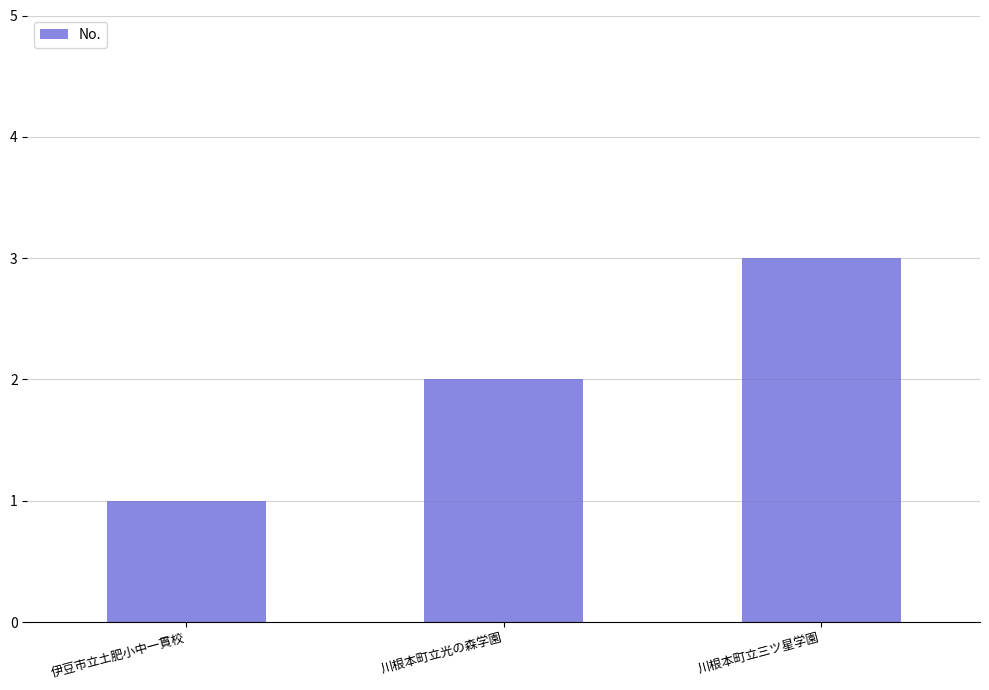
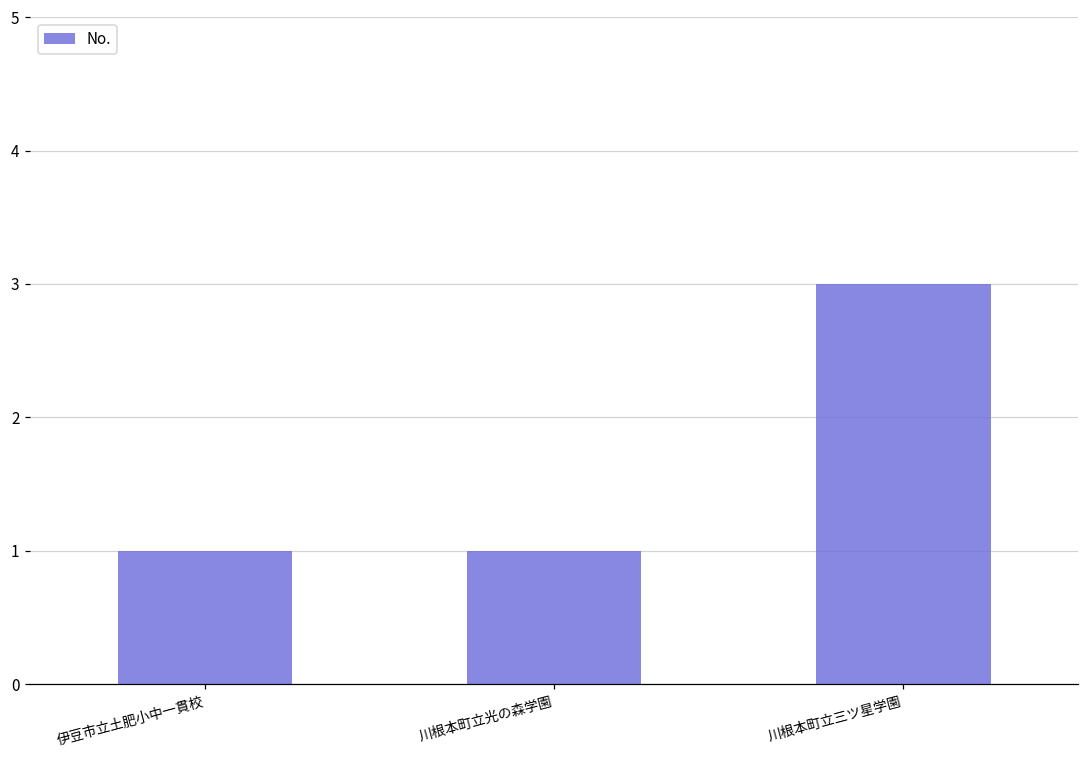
  {
    "伊豆市立土肥小中一貫校": 1,
-   "川根本町立光の森学園": 2,
+   "川根本町立光の森学園": 1,
    "川根本町立三ツ星学園": 3
  }
